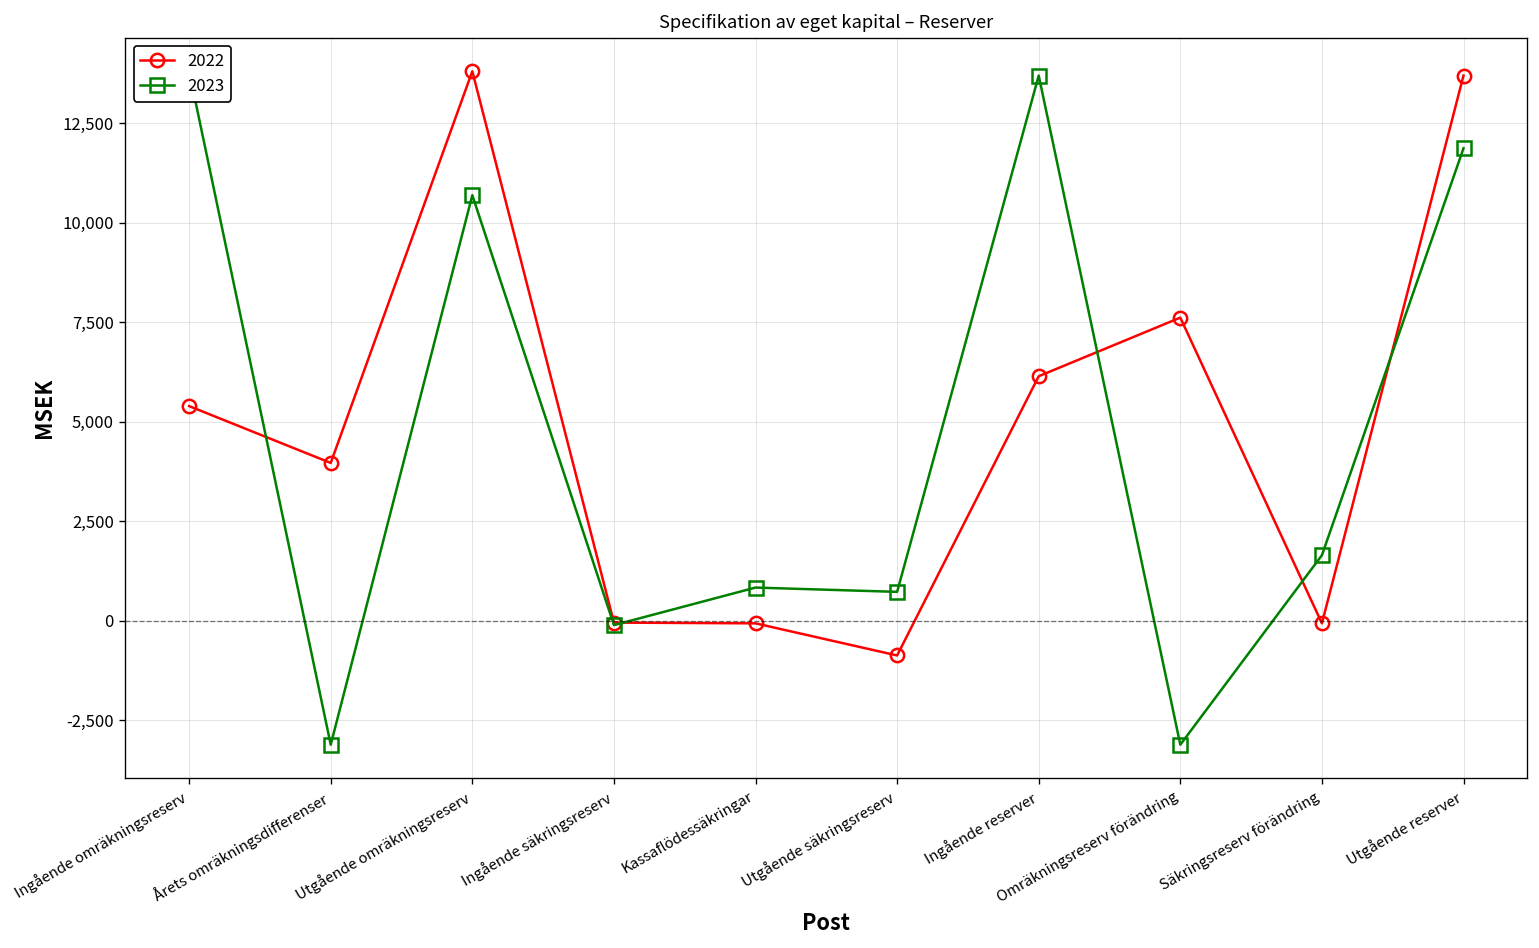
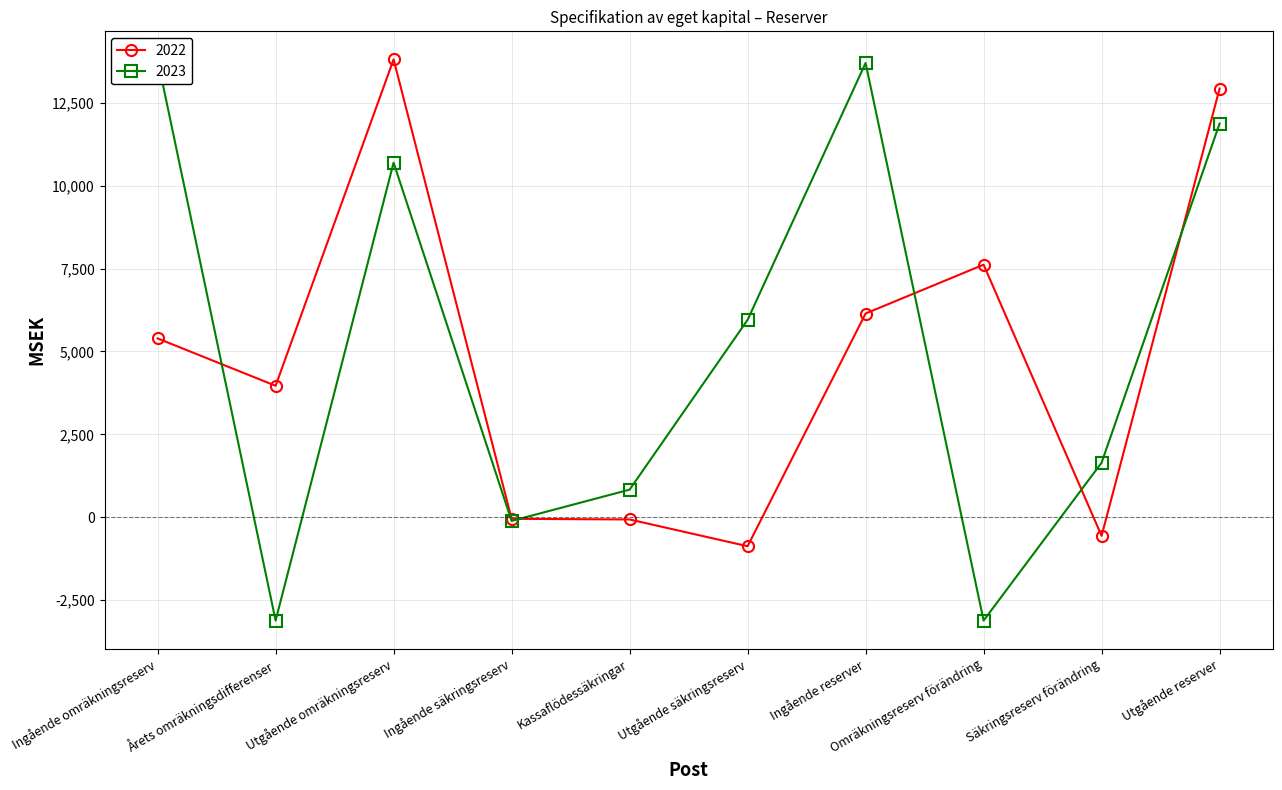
  {
    "2022": {
      "Ingående omräkningsreserv": "5,400",
      "Årets omräkningsdifferenser": "4,000",
      "Utgående omräkningsreserv": "13,800",
      "Kassaflödessäkringar": "-100",
      "Utgående säkringsreserv": "-900",
      "Ingående reserver": "6,100",
      "Omräkningsreserv förändring": "7,600",
-     "Säkringsreserv förändring": "-100",
-     "Utgående reserver": "13,700"
+     "Säkringsreserv förändring": "-600",
+     "Utgående reserver": "12,900"
    },
    "2023": {
      "Årets omräkningsdifferenser": "-3,100",
      "Utgående omräkningsreserv": "10,700",
      "Kassaflödessäkringar": "800",
-     "Utgående säkringsreserv": "700",
+     "Utgående säkringsreserv": "6,000",
      "Ingående reserver": "13,700",
      "Omräkningsreserv förändring": "-3,100",
      "Säkringsreserv förändring": "1,600",
      "Utgående reserver": "11,900"
    }
  }
